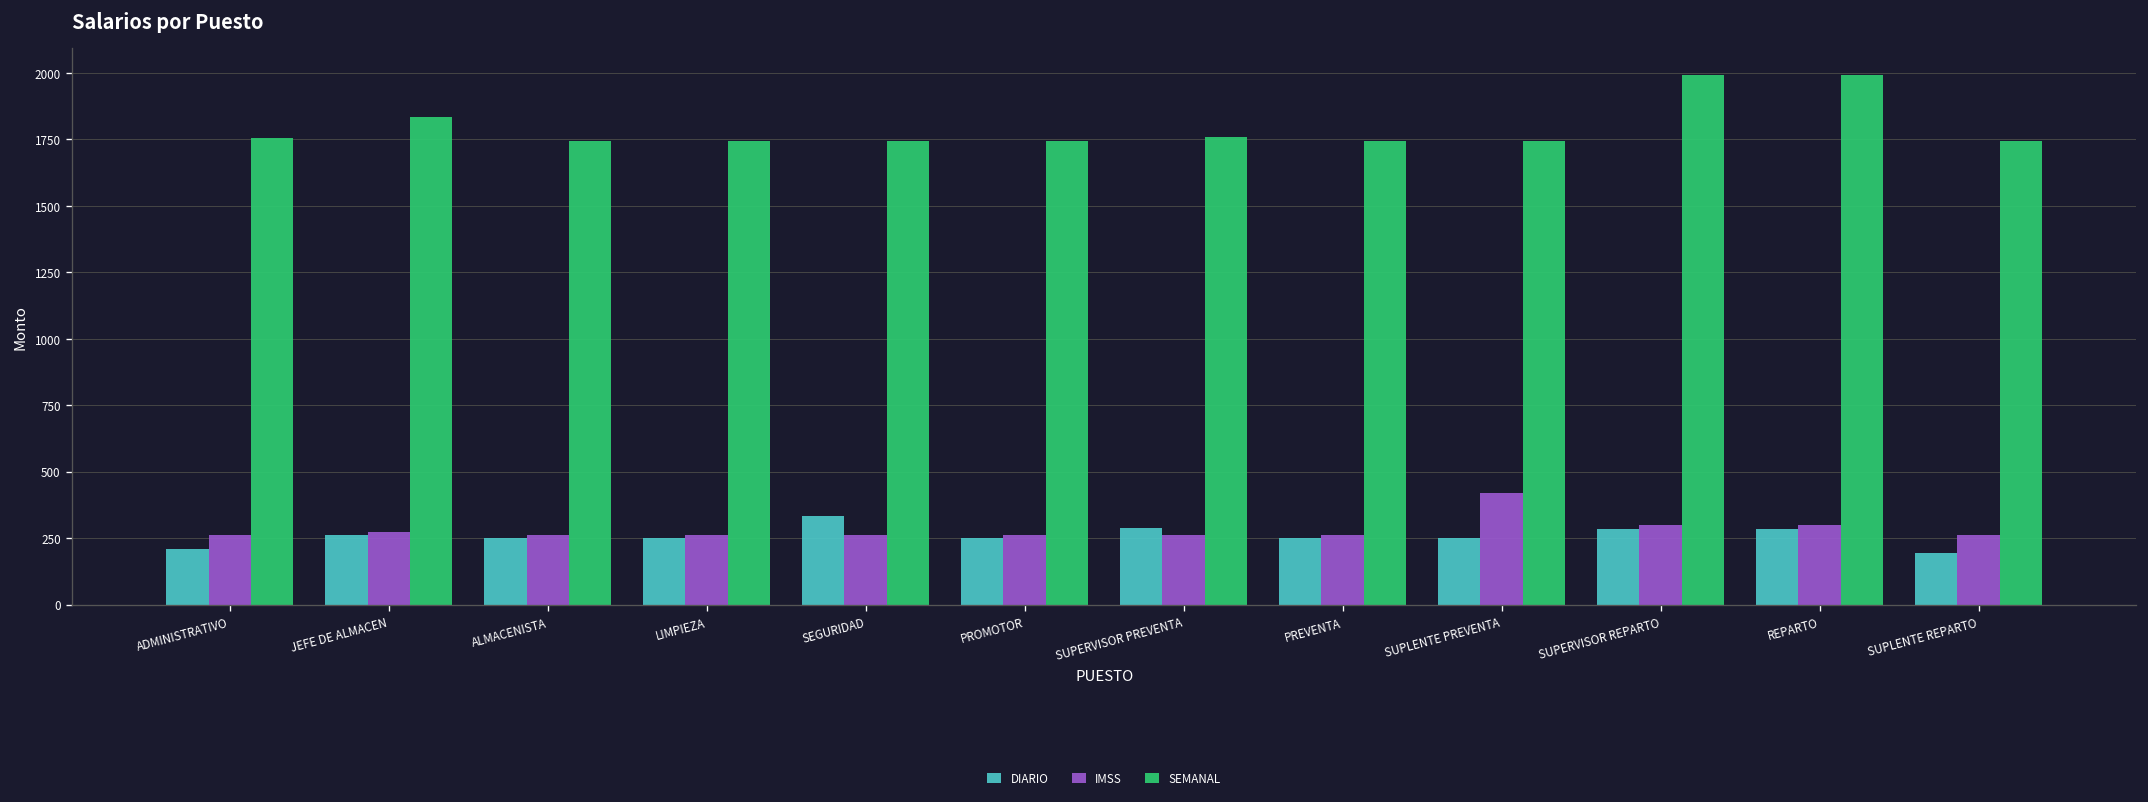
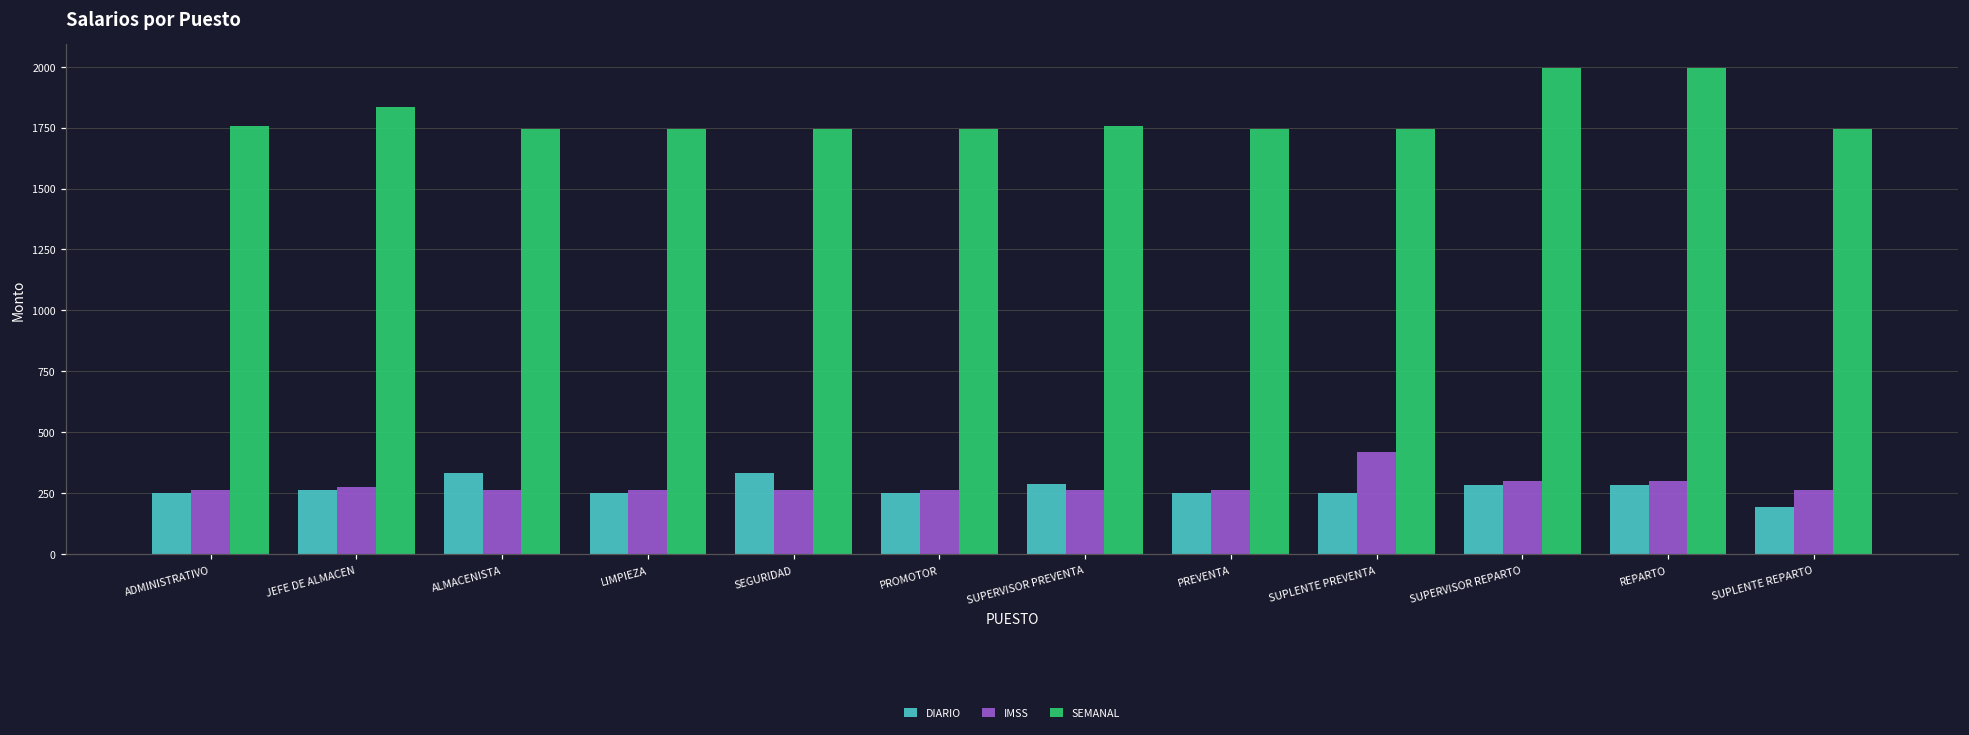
  {
    "DIARIO": {
-     "ADMINISTRATIVO": 210,
+     "ADMINISTRATIVO": 250,
      "JEFE DE ALMACEN": 260,
-     "ALMACENISTA": 250,
+     "ALMACENISTA": 330,
      "LIMPIEZA": 250,
      "SEGURIDAD": 330,
      "PROMOTOR": 250,
      "SUPERVISOR PREVENTA": 290,
      "PREVENTA": 250,
      "SUPLENTE PREVENTA": 250,
      "SUPERVISOR REPARTO": 280,
      "REPARTO": 280,
      "SUPLENTE REPARTO": 190
    },
    "IMSS": {
      "ADMINISTRATIVO": 260,
      "JEFE DE ALMACEN": 280,
      "ALMACENISTA": 260,
      "LIMPIEZA": 260,
      "SEGURIDAD": 260,
      "PROMOTOR": 260,
      "SUPERVISOR PREVENTA": 260,
      "PREVENTA": 260,
      "SUPLENTE PREVENTA": 420,
      "SUPERVISOR REPARTO": 300,
      "REPARTO": 300,
      "SUPLENTE REPARTO": 260
    },
    "SEMANAL": {
      "ADMINISTRATIVO": 1760,
      "JEFE DE ALMACEN": 1830,
      "ALMACENISTA": 1740,
      "LIMPIEZA": 1740,
      "SEGURIDAD": 1740,
      "PROMOTOR": 1740,
      "SUPERVISOR PREVENTA": 1760,
      "PREVENTA": 1740,
      "SUPLENTE PREVENTA": 1740,
      "SUPERVISOR REPARTO": 1990,
      "REPARTO": 1990,
      "SUPLENTE REPARTO": 1740
    }
  }
